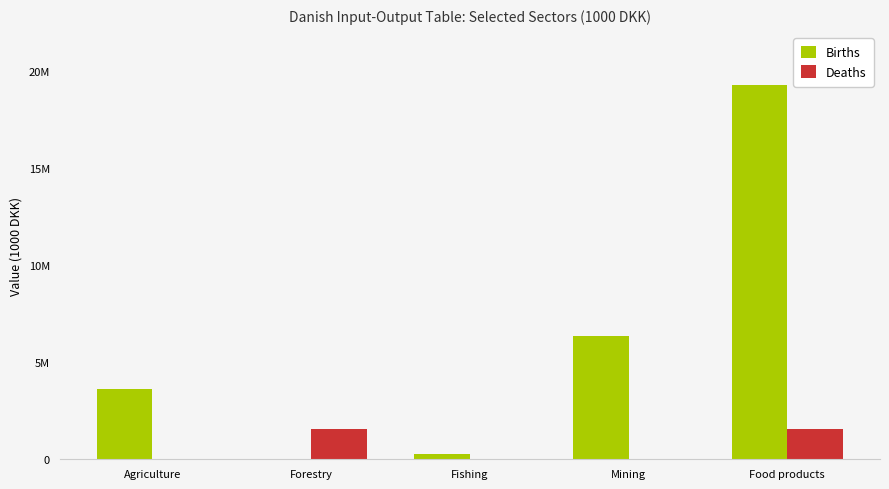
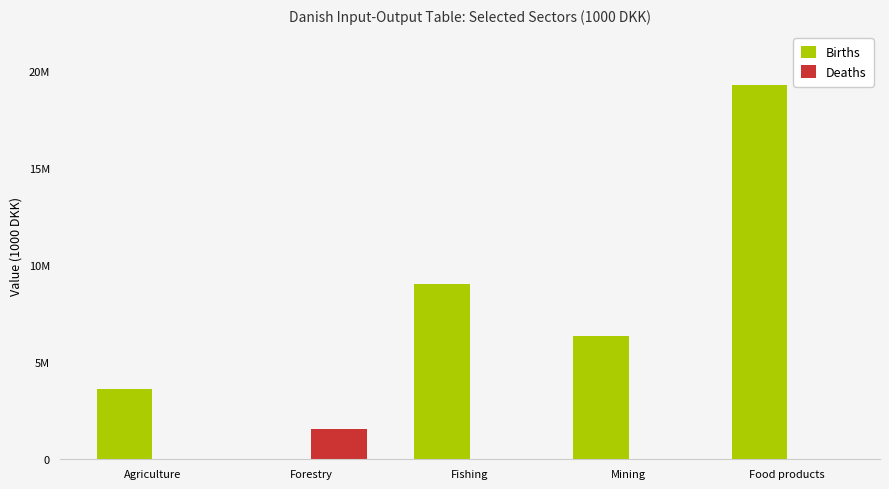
  {
    "Births": {
      "Agriculture": 3600000,
      "Forestry": 0,
-     "Fishing": 300000,
+     "Fishing": 9000000,
      "Mining": 6400000,
      "Food products": 19300000
    },
    "Deaths": {
      "Forestry": 1600000,
      "Fishing": 0,
      "Mining": 0,
-     "Food products": 1500000
+     "Food products": 0
    }
  }
